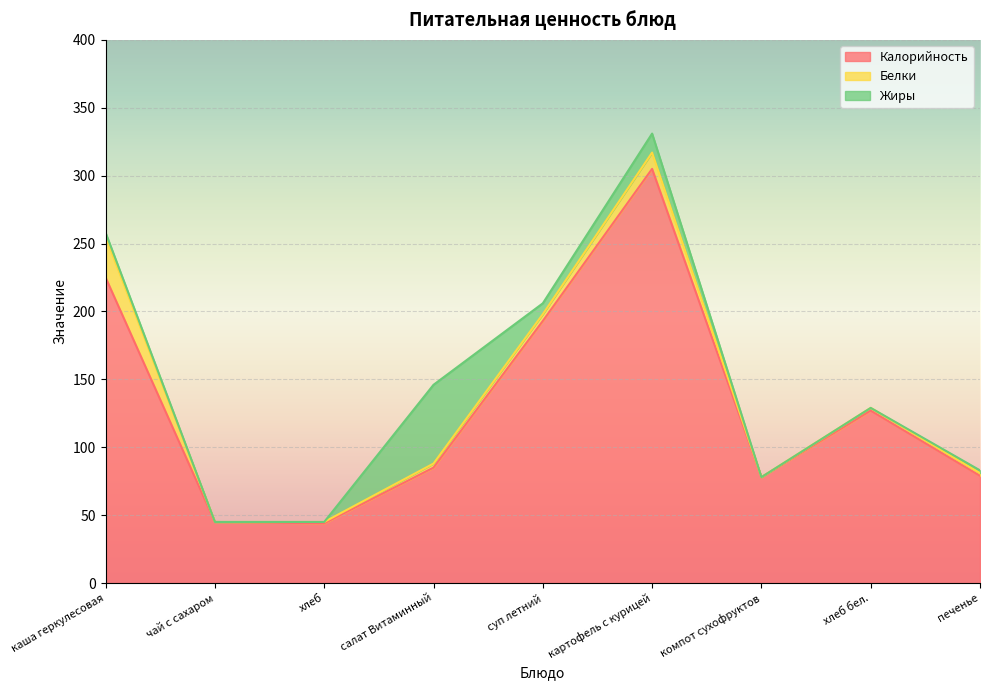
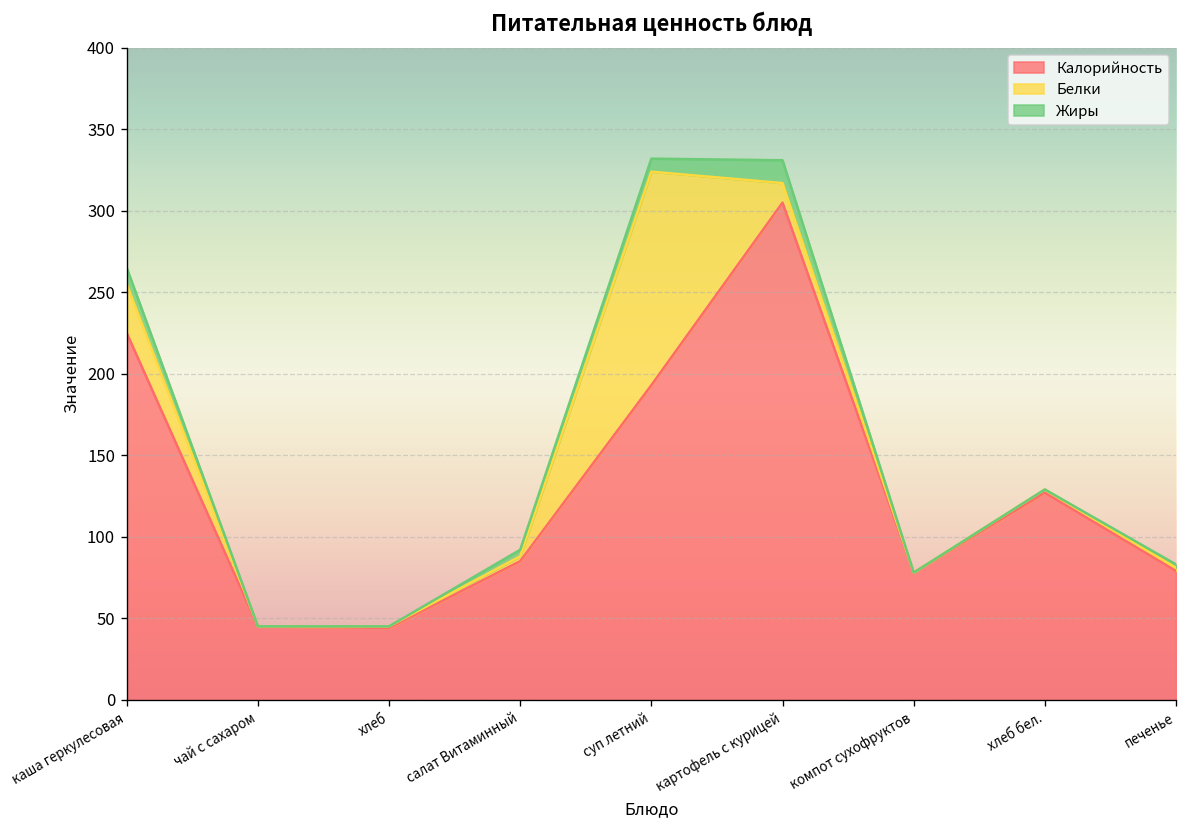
  {
    "Калорийность": {
      "каша геркулесовая": 225,
      "салат Витаминный": 85,
      "суп летний": 193,
      "картофель с курицей": 305,
      "хлеб бел.": 127,
      "печенье": 79
    },
    "Белки": {
      "каша геркулесовая": 30,
      "салат Витаминный": 3,
-     "суп летний": 5,
+     "суп летний": 131,
      "картофель с курицей": 12,
      "печенье": 2
    },
    "Жиры": {
-     "каша геркулесовая": 3,
-     "салат Витаминный": 58,
+     "каша геркулесовая": 10,
+     "салат Витаминный": 4,
      "суп летний": 8,
      "картофель с курицей": 14,
      "печенье": 2
    }
  }
